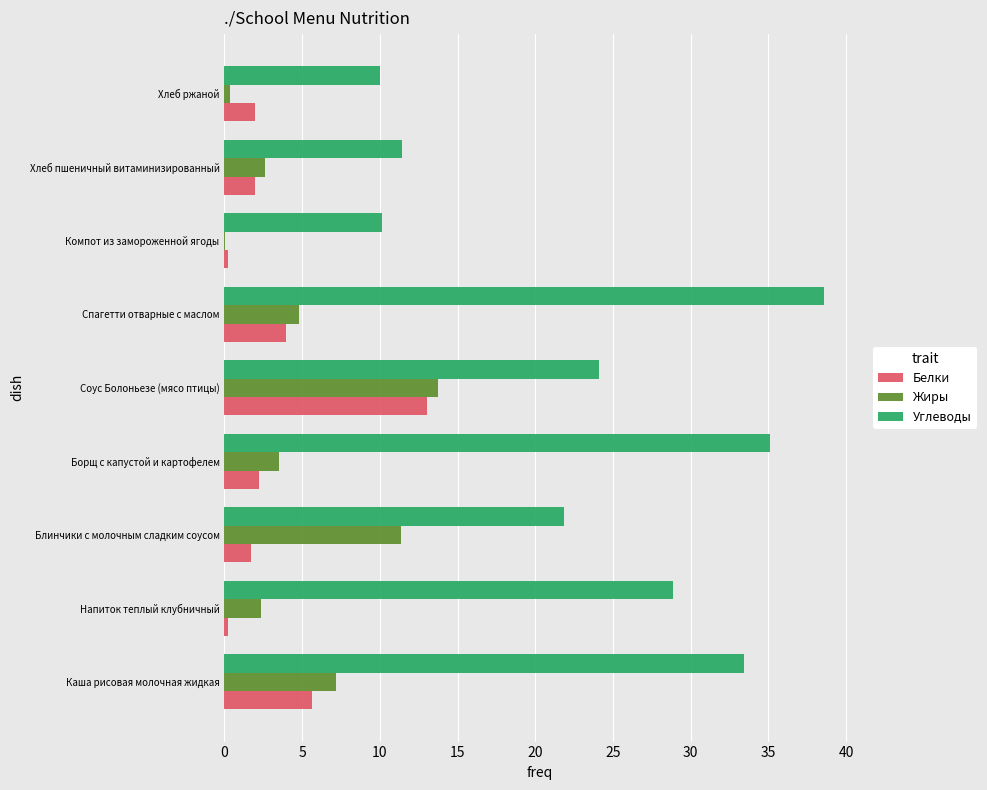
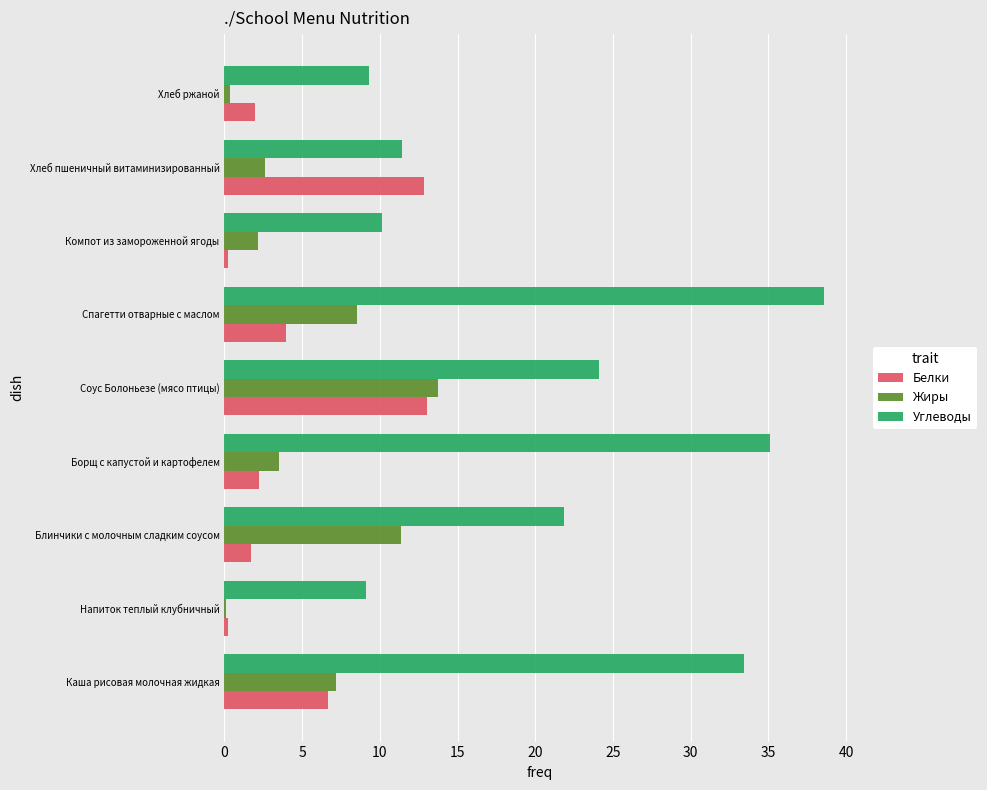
  {
    "Белки": {
      "Хлеб ржаной": 2.0,
-     "Хлеб пшеничный витаминизированный": 2.0,
+     "Хлеб пшеничный витаминизированный": 12.9,
      "Компот из замороженной ягоды": 0.2,
      "Спагетти отварные с маслом": 4.0,
      "Соус Болоньезе (мясо птицы)": 13.0,
      "Борщ с капустой и картофелем": 2.2,
      "Блинчики с молочным сладким соусом": 1.7,
      "Напиток теплый клубничный": 0.2,
-     "Каша рисовая молочная жидкая": 5.6
+     "Каша рисовая молочная жидкая": 6.7
    },
    "Жиры": {
      "Хлеб ржаной": 0.4,
      "Хлеб пшеничный витаминизированный": 2.6,
-     "Компот из замороженной ягоды": 0.1,
-     "Спагетти отварные с маслом": 4.8,
+     "Компот из замороженной ягоды": 2.2,
+     "Спагетти отварные с маслом": 8.5,
      "Соус Болоньезе (мясо птицы)": 13.7,
      "Борщ с капустой и картофелем": 3.5,
      "Блинчики с молочным сладким соусом": 11.4,
-     "Напиток теплый клубничный": 2.4,
+     "Напиток теплый клубничный": 0.1,
      "Каша рисовая молочная жидкая": 7.2
    },
    "Углеводы": {
-     "Хлеб ржаной": 10.0,
+     "Хлеб ржаной": 9.3,
      "Хлеб пшеничный витаминизированный": 11.4,
      "Компот из замороженной ягоды": 10.2,
      "Спагетти отварные с маслом": 38.6,
      "Соус Болоньезе (мясо птицы)": 24.1,
      "Борщ с капустой и картофелем": 35.1,
      "Блинчики с молочным сладким соусом": 21.8,
-     "Напиток теплый клубничный": 28.9,
+     "Напиток теплый клубничный": 9.1,
      "Каша рисовая молочная жидкая": 33.4
    }
  }
